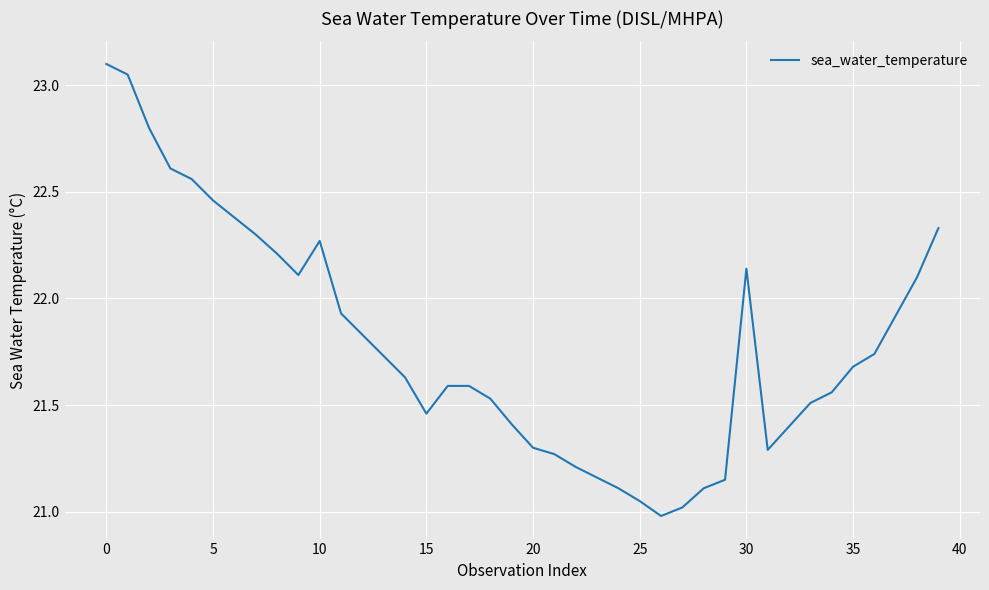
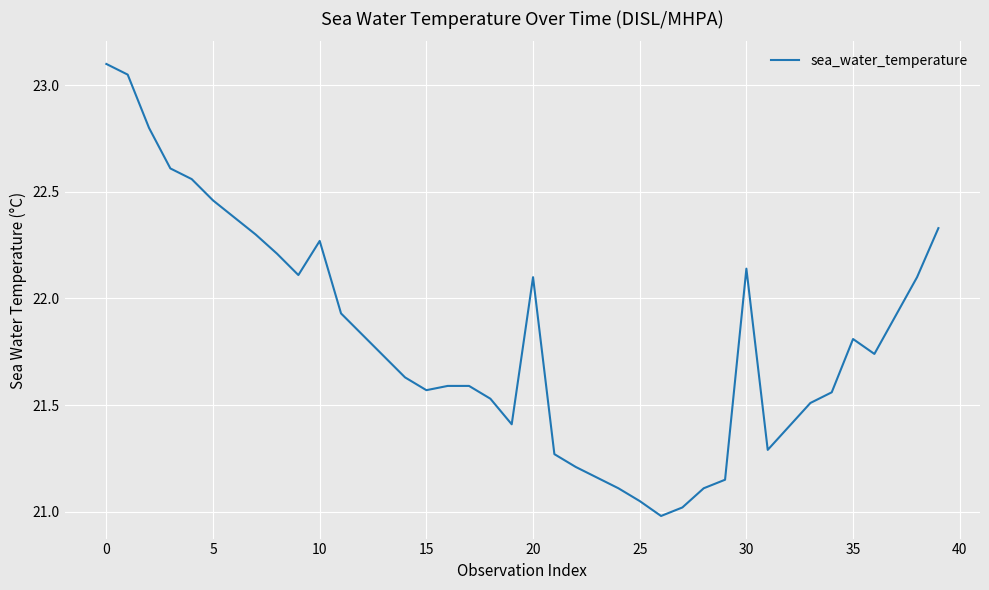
  {
    "0": 23.10,
    "5": 22.46,
    "10": 22.27,
-   "15": 21.46,
-   "20": 21.3,
+   "15": 21.57,
+   "20": 22.1,
    "25": 21.05,
    "30": 22.14,
-   "35": 21.68
+   "35": 21.81
  }
